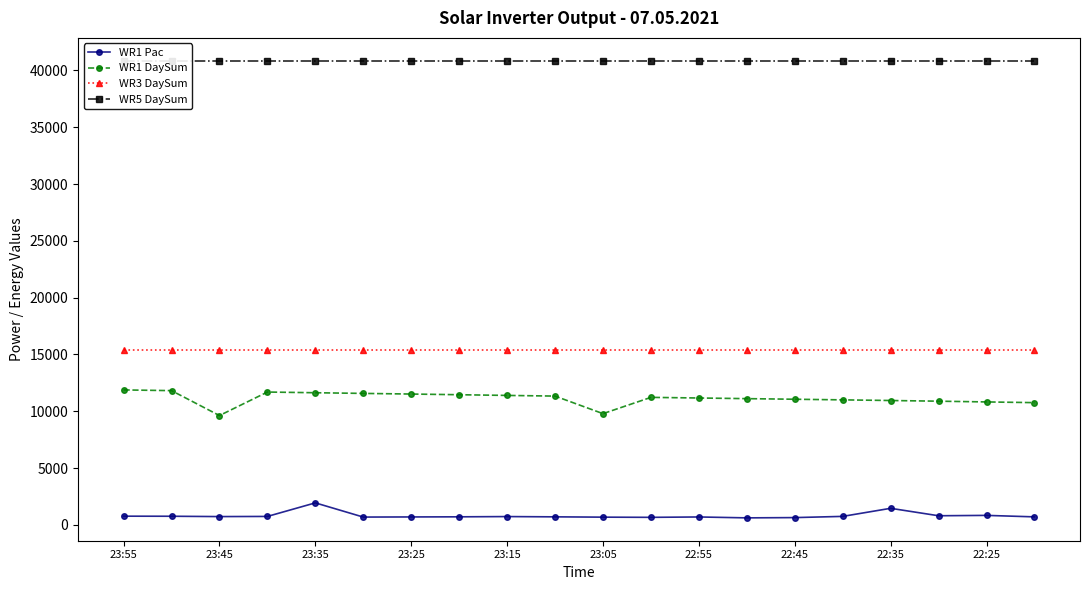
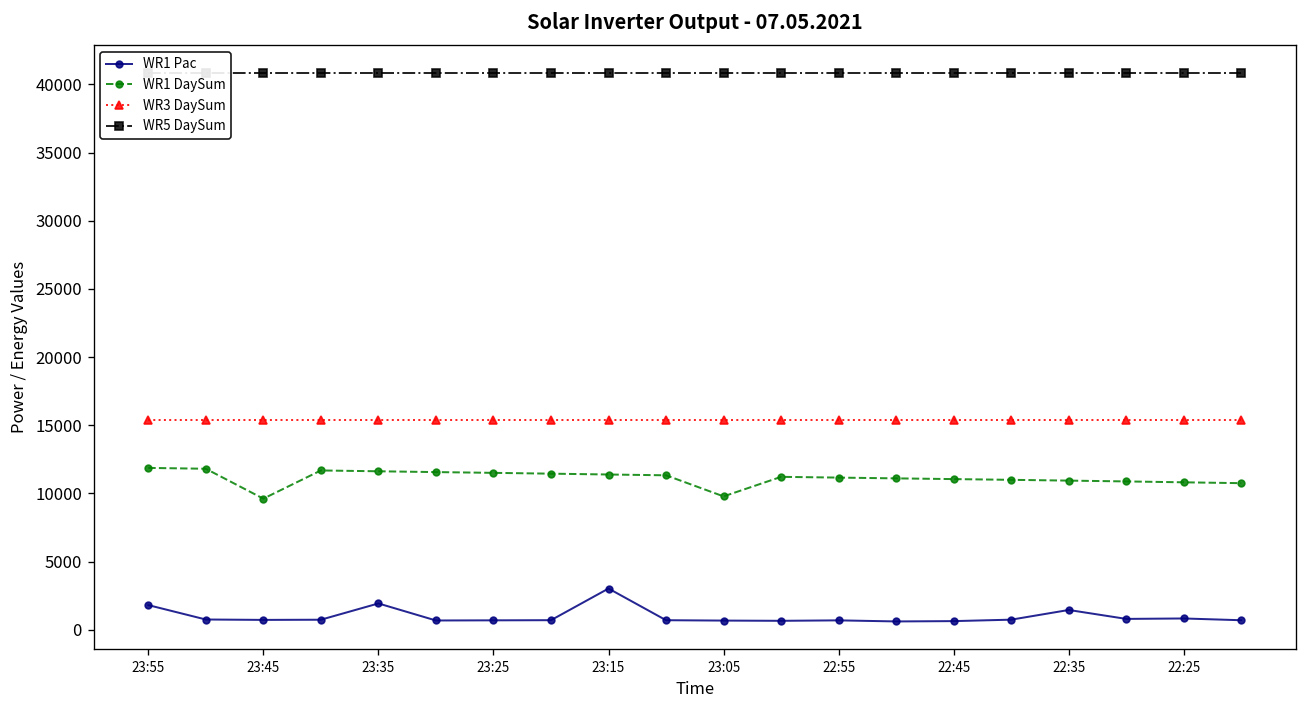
  {
    "WR1 Pac": {
-     "23:55": 800,
+     "23:55": 1800,
      "23:45": 700,
      "23:35": 1900,
      "23:25": 700,
-     "23:15": 700,
+     "23:15": 3000,
      "23:05": 700,
      "22:55": 700,
      "22:45": 600,
      "22:35": 1500,
      "22:25": 800
    },
    "WR1 DaySum": {
      "23:55": 11900,
      "23:45": 9600,
      "23:35": 11600,
      "23:25": 11500,
      "23:15": 11400,
      "23:05": 9800,
      "22:55": 11200,
      "22:45": 11100,
      "22:35": 10900,
      "22:25": 10800
    },
    "WR3 DaySum": {
      "23:55": 15400,
      "23:45": 15400,
      "23:35": 15400,
      "23:25": 15400,
      "23:15": 15400,
      "23:05": 15400,
      "22:55": 15400,
      "22:45": 15400,
      "22:35": 15400,
      "22:25": 15400
    },
    "WR5 DaySum": {
      "23:45": 40800,
      "23:35": 40800,
      "23:25": 40800,
      "23:15": 40800,
      "23:05": 40800,
      "22:55": 40800,
      "22:45": 40800,
      "22:35": 40800,
      "22:25": 40800
    }
  }
